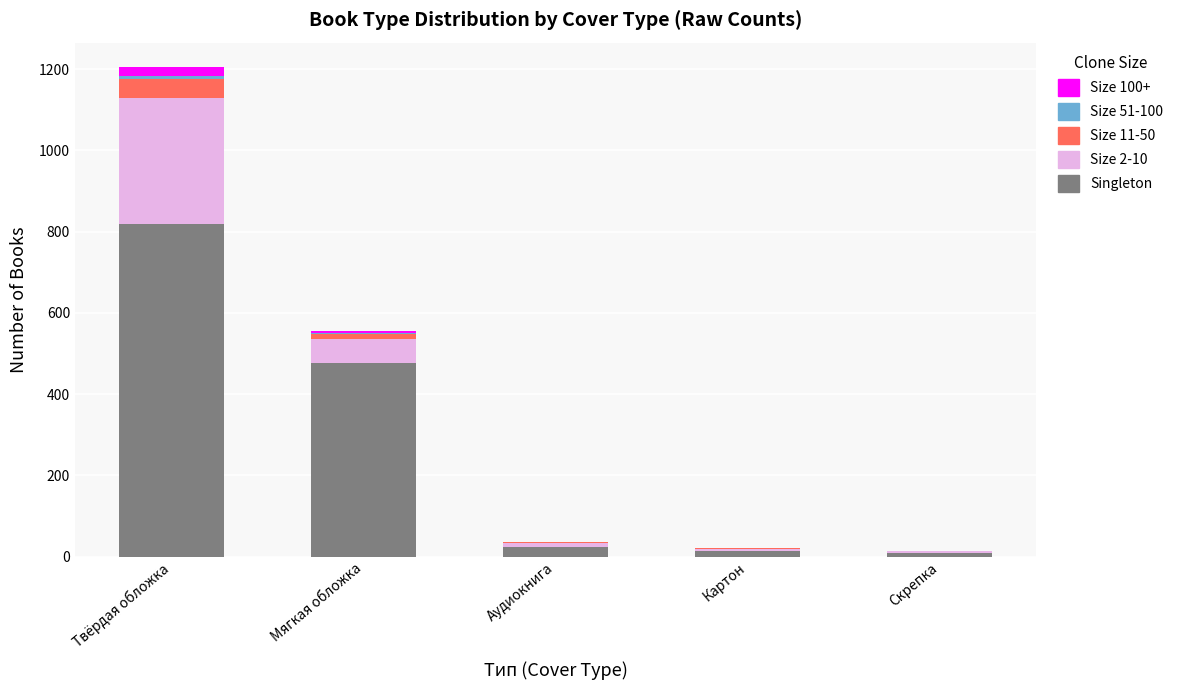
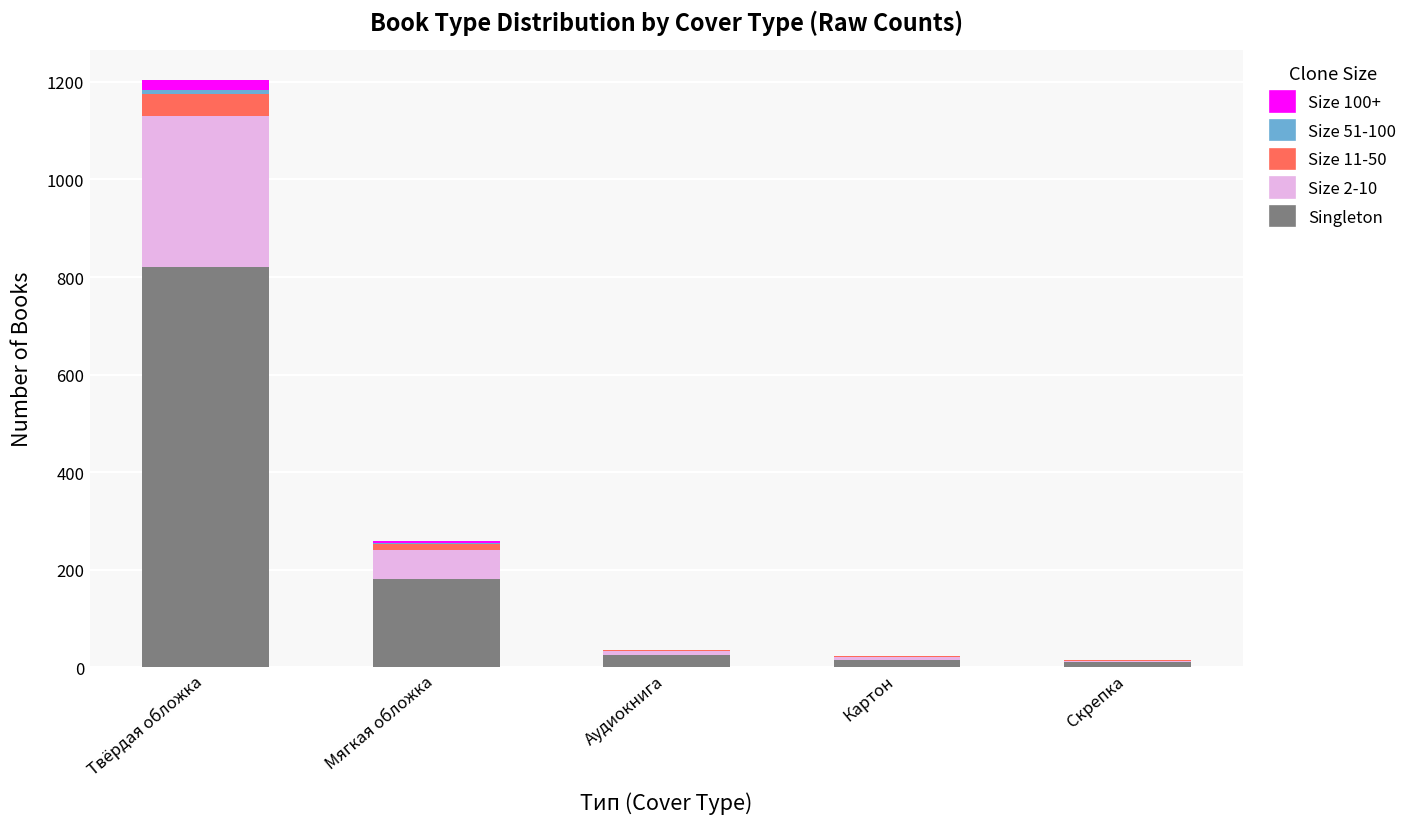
  {
    "Singleton": {
      "Твёрдая обложка": 820,
-     "Мягкая обложка": 480,
+     "Мягкая обложка": 180,
      "Аудиокнига": 30,
      "Картон": 20,
      "Скрепка": 10
    },
    "Size 2-10": {
      "Твёрдая обложка": 310,
      "Мягкая обложка": 60,
      "Аудиокнига": 10
    },
    "Size 11-50": {
      "Твёрдая обложка": 50,
      "Мягкая обложка": 10
    },
    "Size 51-100": {
      "Твёрдая обложка": 10,
      "Аудиокнига": 0,
      "Картон": 0,
      "Скрепка": 0
    },
    "Size 100+": {
      "Твёрдая обложка": 20,
      "Аудиокнига": 0,
      "Картон": 0,
      "Скрепка": 0
    }
  }
